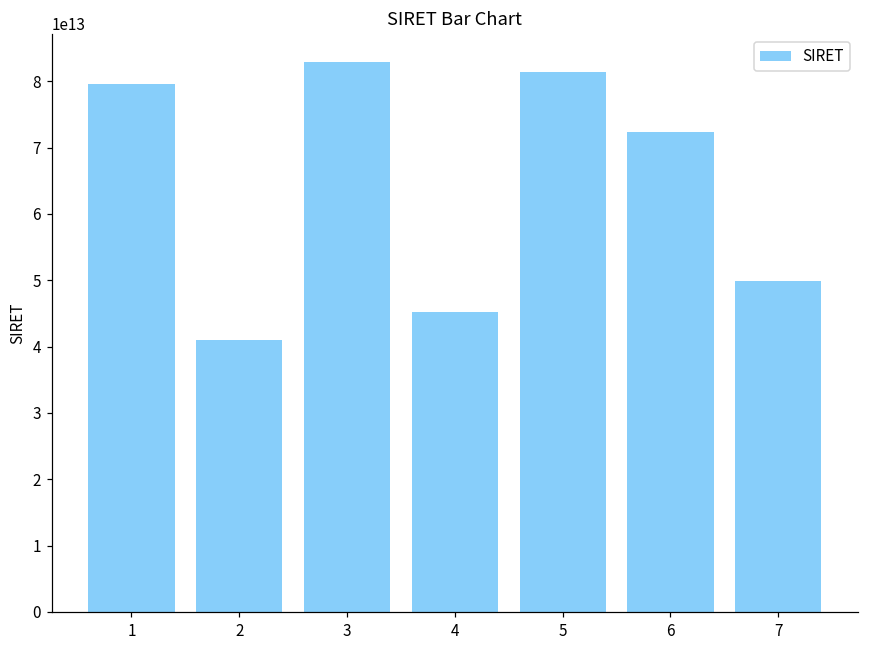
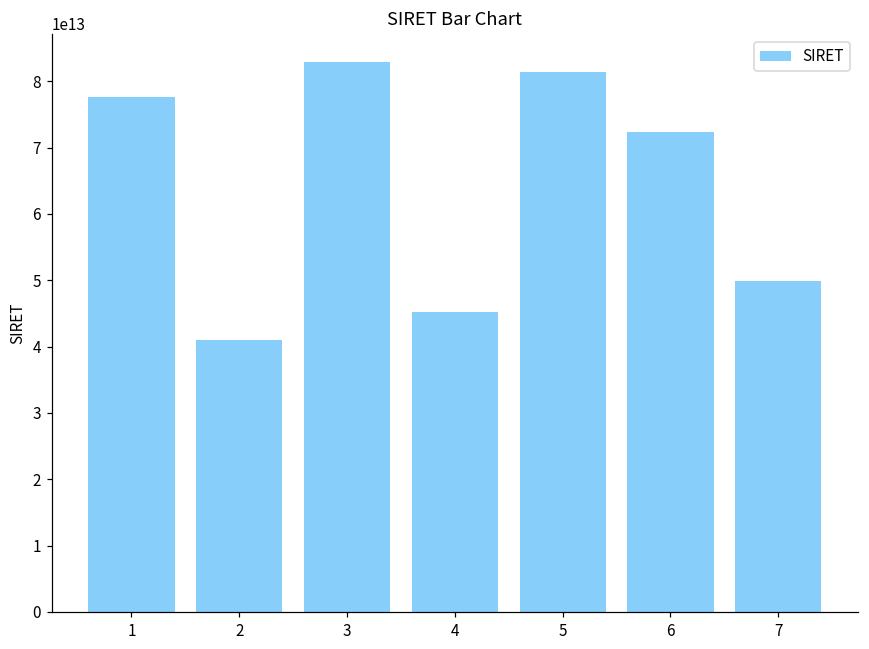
  {
-   "1": 80000000000000,
+   "1": 78000000000000,
    "2": 41000000000000,
    "3": 83000000000000,
    "4": 45000000000000,
    "5": 81000000000000,
    "6": 72000000000000,
    "7": 50000000000000
  }
